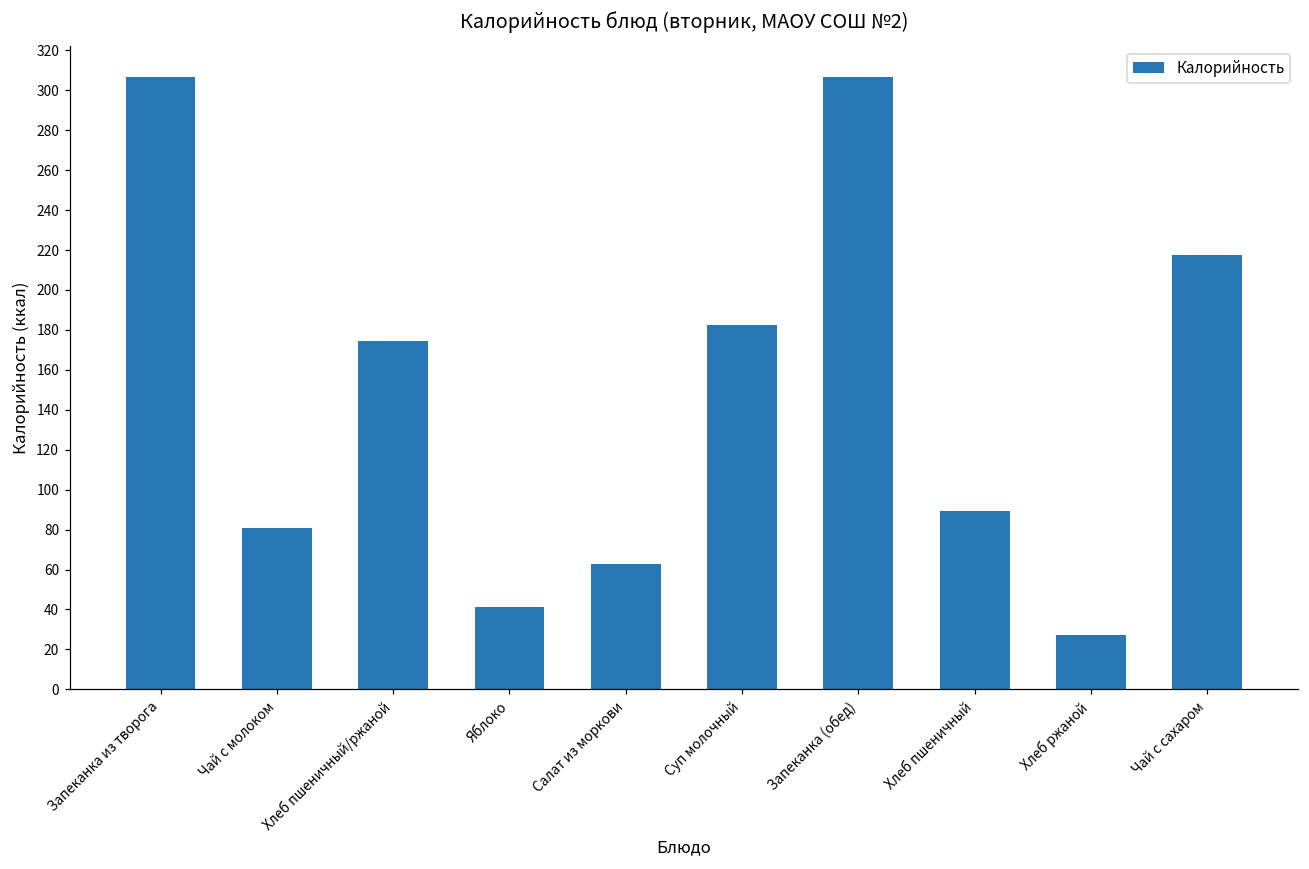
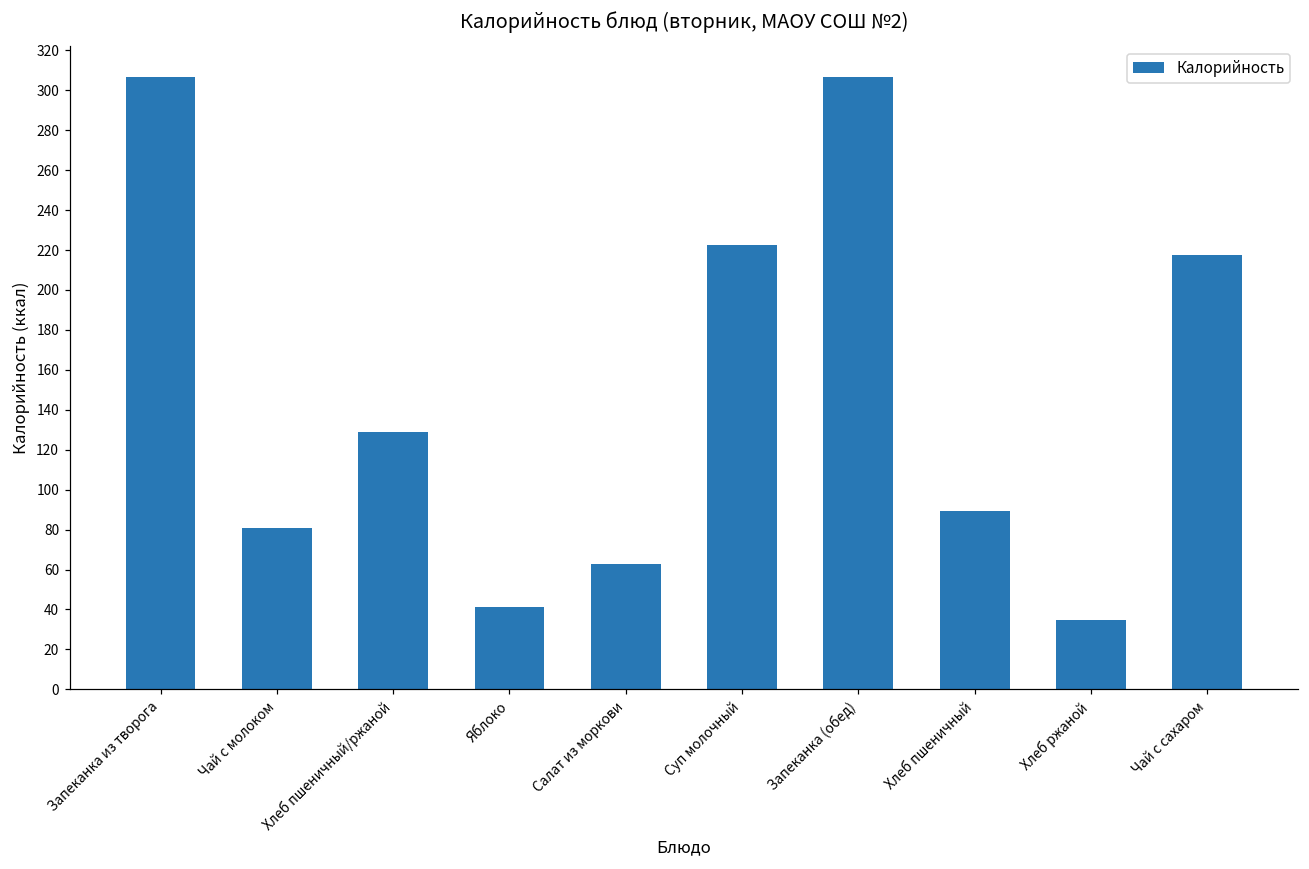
  {
    "Запеканка из творога": 307,
    "Чай с молоком": 81,
-   "Хлеб пшеничный/ржаной": 174,
+   "Хлеб пшеничный/ржаной": 129,
    "Яблоко": 41,
    "Салат из моркови": 63,
-   "Суп молочный": 183,
+   "Суп молочный": 223,
    "Запеканка (обед)": 307,
    "Хлеб пшеничный": 89,
-   "Хлеб ржаной": 27,
+   "Хлеб ржаной": 35,
    "Чай с сахаром": 218
  }
